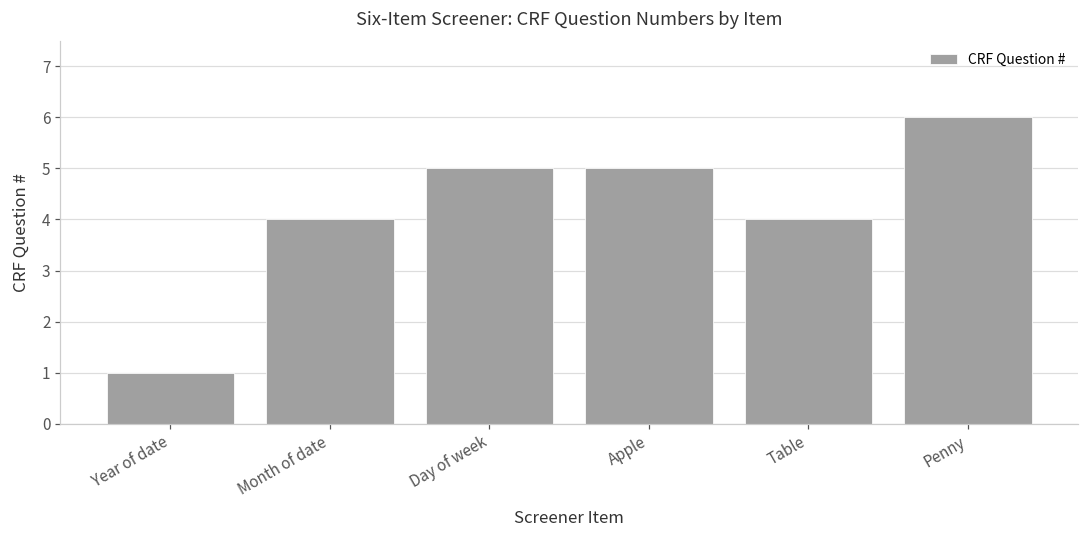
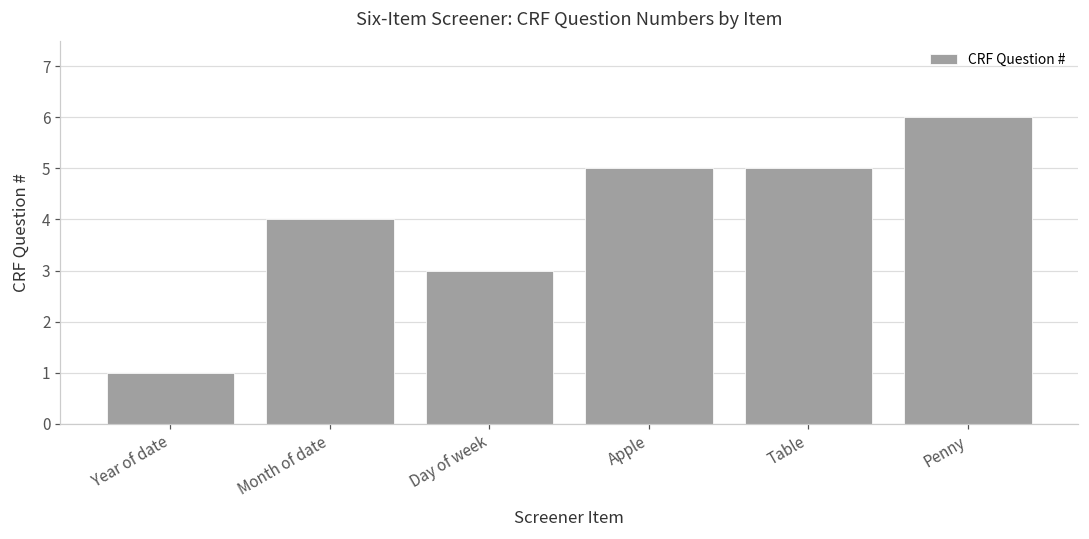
  {
    "Year of date": 1,
    "Month of date": 4,
-   "Day of week": 5,
+   "Day of week": 3,
    "Apple": 5,
-   "Table": 4,
+   "Table": 5,
    "Penny": 6
  }
